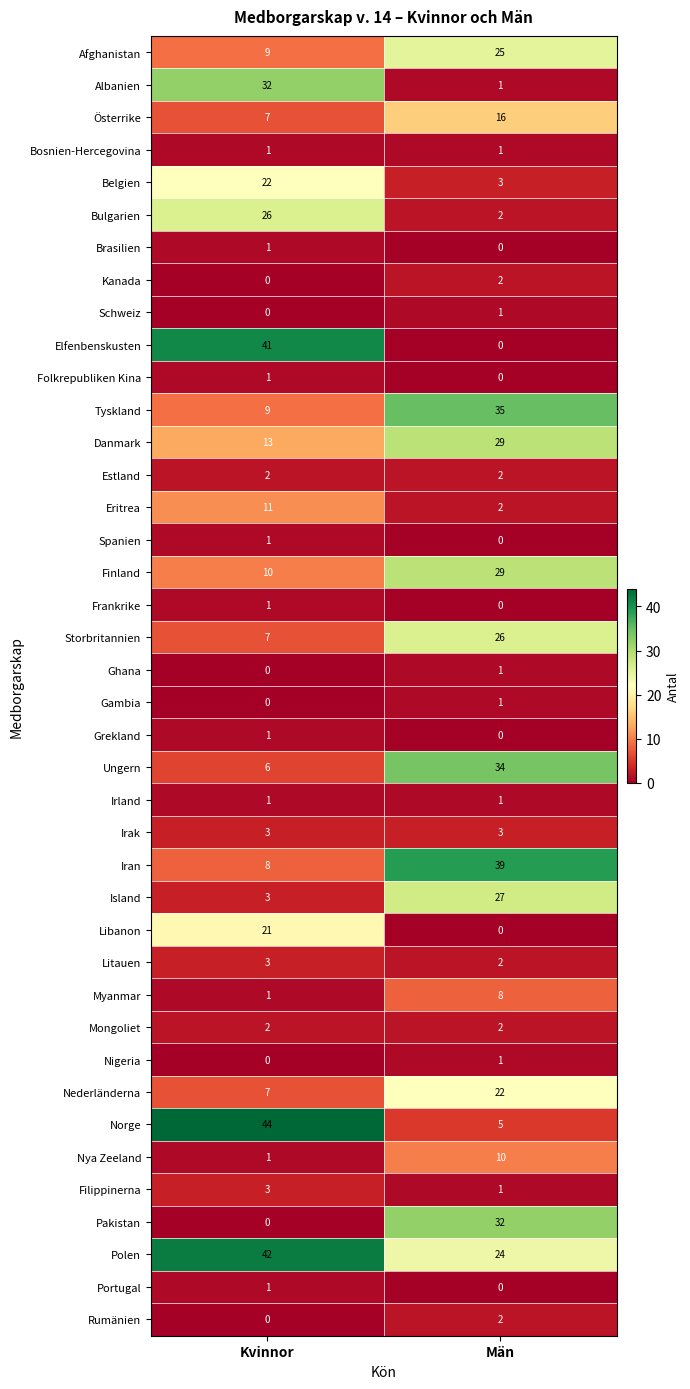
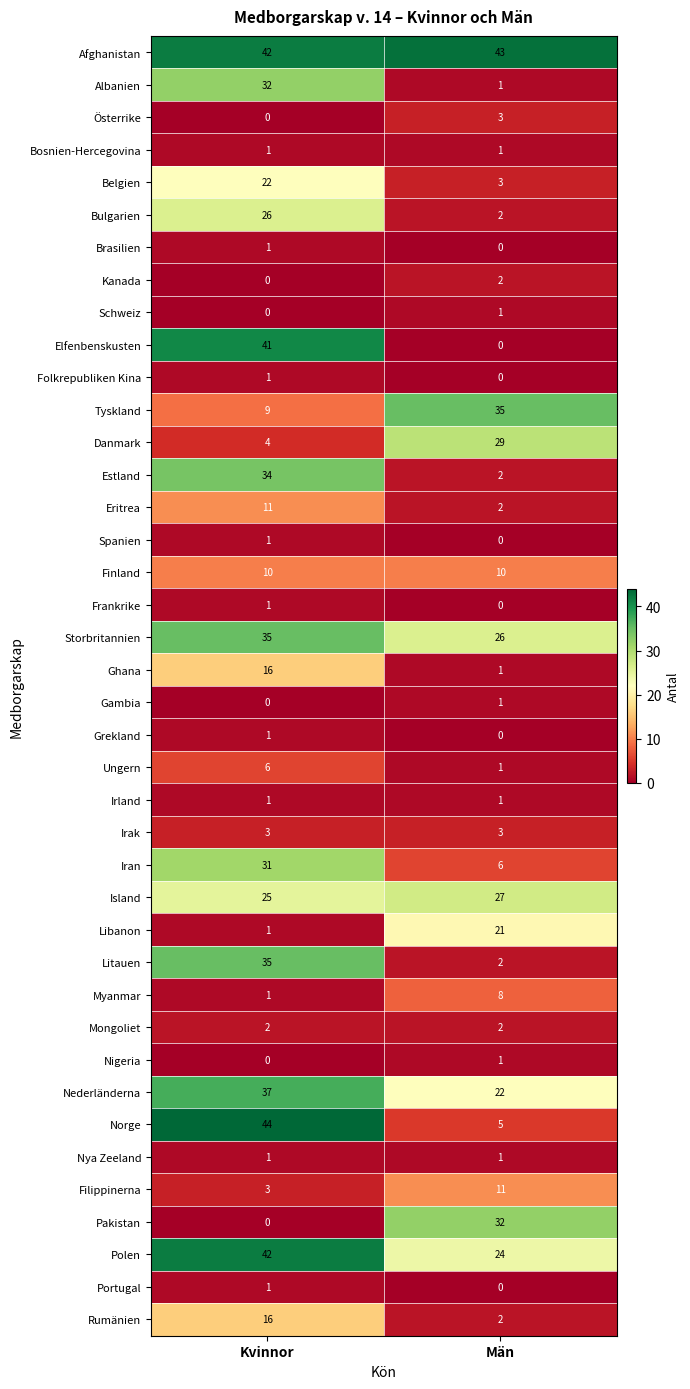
  {
    "Afghanistan": {
-     "Kvinnor": 9,
-     "Män": 25
+     "Kvinnor": 42,
+     "Män": 43
    },
    "Albanien": {
      "Kvinnor": 32,
      "Män": 1
    },
    "Österrike": {
-     "Kvinnor": 7,
-     "Män": 16
+     "Kvinnor": 0,
+     "Män": 3
    },
    "Bosnien-Hercegovina": {
      "Kvinnor": 1,
      "Män": 1
    },
    "Belgien": {
      "Kvinnor": 22,
      "Män": 3
    },
    "Bulgarien": {
      "Kvinnor": 26,
      "Män": 2
    },
    "Brasilien": {
      "Kvinnor": 1,
      "Män": 0
    },
    "Kanada": {
      "Kvinnor": 0,
      "Män": 2
    },
    "Schweiz": {
      "Kvinnor": 0,
      "Män": 1
    },
    "Elfenbenskusten": {
      "Kvinnor": 41,
      "Män": 0
    },
    "Folkrepubliken Kina": {
      "Kvinnor": 1,
      "Män": 0
    },
    "Tyskland": {
      "Kvinnor": 9,
      "Män": 35
    },
    "Danmark": {
-     "Kvinnor": 13,
+     "Kvinnor": 4,
      "Män": 29
    },
    "Estland": {
-     "Kvinnor": 2,
+     "Kvinnor": 34,
      "Män": 2
    },
    "Eritrea": {
      "Kvinnor": 11,
      "Män": 2
    },
    "Spanien": {
      "Kvinnor": 1,
      "Män": 0
    },
    "Finland": {
      "Kvinnor": 10,
-     "Män": 29
+     "Män": 10
    },
    "Frankrike": {
      "Kvinnor": 1,
      "Män": 0
    },
    "Storbritannien": {
-     "Kvinnor": 7,
+     "Kvinnor": 35,
      "Män": 26
    },
    "Ghana": {
-     "Kvinnor": 0,
+     "Kvinnor": 16,
      "Män": 1
    },
    "Gambia": {
      "Kvinnor": 0,
      "Män": 1
    },
    "Grekland": {
      "Kvinnor": 1,
      "Män": 0
    },
    "Ungern": {
      "Kvinnor": 6,
-     "Män": 34
+     "Män": 1
    },
    "Irland": {
      "Kvinnor": 1,
      "Män": 1
    },
    "Irak": {
      "Kvinnor": 3,
      "Män": 3
    },
    "Iran": {
-     "Kvinnor": 8,
-     "Män": 39
+     "Kvinnor": 31,
+     "Män": 6
    },
    "Island": {
-     "Kvinnor": 3,
+     "Kvinnor": 25,
      "Män": 27
    },
    "Libanon": {
-     "Kvinnor": 21,
-     "Män": 0
+     "Kvinnor": 1,
+     "Män": 21
    },
    "Litauen": {
-     "Kvinnor": 3,
+     "Kvinnor": 35,
      "Män": 2
    },
    "Myanmar": {
      "Kvinnor": 1,
      "Män": 8
    },
    "Mongoliet": {
      "Kvinnor": 2,
      "Män": 2
    },
    "Nigeria": {
      "Kvinnor": 0,
      "Män": 1
    },
    "Nederländerna": {
-     "Kvinnor": 7,
+     "Kvinnor": 37,
      "Män": 22
    },
    "Norge": {
      "Kvinnor": 44,
      "Män": 5
    },
    "Nya Zeeland": {
      "Kvinnor": 1,
-     "Män": 10
+     "Män": 1
    },
    "Filippinerna": {
      "Kvinnor": 3,
-     "Män": 1
+     "Män": 11
    },
    "Pakistan": {
      "Kvinnor": 0,
      "Män": 32
    },
    "Polen": {
      "Kvinnor": 42,
      "Män": 24
    },
    "Portugal": {
      "Kvinnor": 1,
      "Män": 0
    },
    "Rumänien": {
-     "Kvinnor": 0,
+     "Kvinnor": 16,
      "Män": 2
    }
  }
